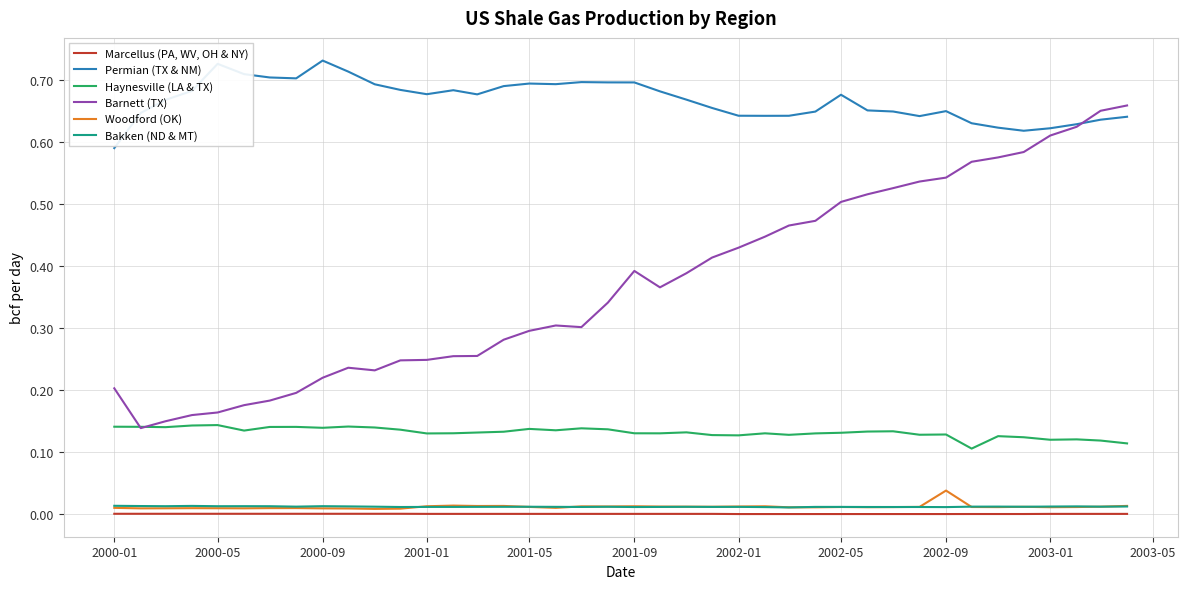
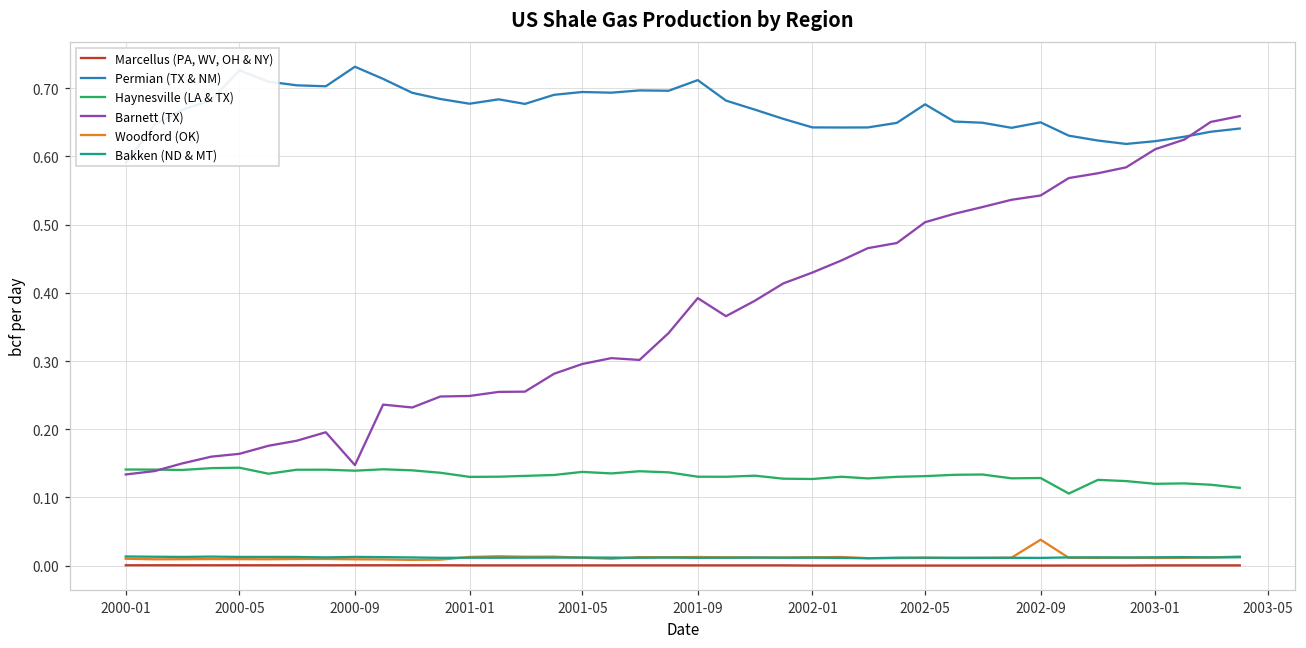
  {
    "Marcellus (PA, WV, OH & NY)": {
      "2000-01": 0.00,
      "2000-05": 0.00,
      "2000-09": 0.00,
      "2001-01": 0.00,
      "2001-05": 0.00,
      "2001-09": 0.00,
      "2002-01": 0.00,
      "2002-05": 0.00,
      "2002-09": 0.00,
      "2003-01": 0.00
    },
    "Permian (TX & NM)": {
      "2000-01": 0.59,
      "2000-09": 0.73,
      "2001-01": 0.68,
      "2001-05": 0.69,
-     "2001-09": 0.70,
+     "2001-09": 0.71,
      "2002-01": 0.64,
      "2002-05": 0.68,
      "2002-09": 0.65,
      "2003-01": 0.62
    },
    "Barnett (TX)": {
-     "2000-01": 0.20,
+     "2000-01": 0.13,
      "2000-05": 0.16,
-     "2000-09": 0.22,
+     "2000-09": 0.15,
      "2001-01": 0.25,
      "2001-05": 0.30,
      "2001-09": 0.39,
      "2002-01": 0.43,
      "2002-05": 0.50,
      "2002-09": 0.54,
      "2003-01": 0.61
    },
    "Woodford (OK)": {
      "2002-09": 0.04
    }
  }
